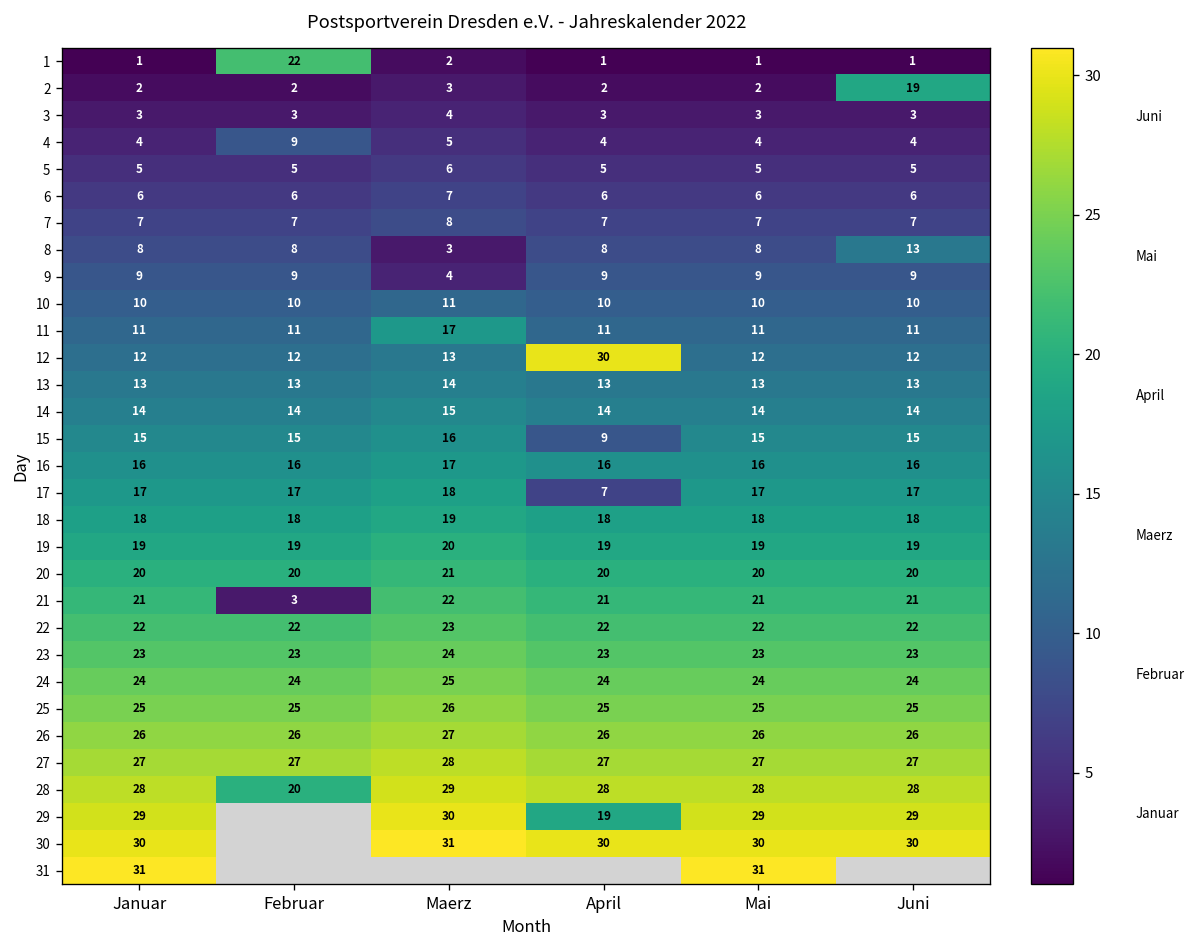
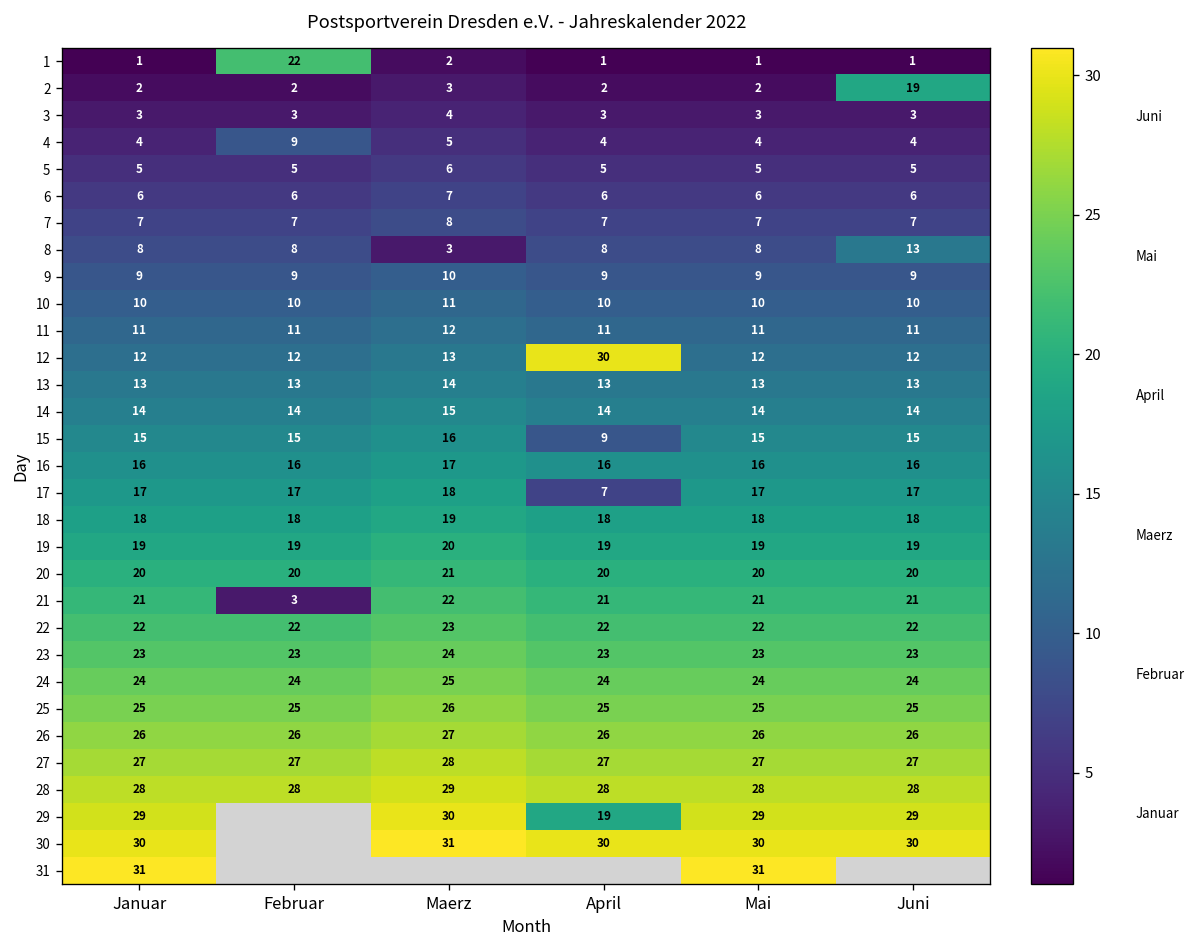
  {
    "1": {
      "Januar": 1,
      "Februar": 22,
      "Maerz": 2,
      "April": 1,
      "Mai": 1,
      "Juni": 1
    },
    "2": {
      "Januar": 2,
      "Februar": 2,
      "Maerz": 3,
      "April": 2,
      "Mai": 2,
      "Juni": 19
    },
    "3": {
      "Januar": 3,
      "Februar": 3,
      "Maerz": 4,
      "April": 3,
      "Mai": 3,
      "Juni": 3
    },
    "4": {
      "Januar": 4,
      "Februar": 9,
      "Maerz": 5,
      "April": 4,
      "Mai": 4,
      "Juni": 4
    },
    "5": {
      "Januar": 5,
      "Februar": 5,
      "Maerz": 6,
      "April": 5,
      "Mai": 5,
      "Juni": 5
    },
    "6": {
      "Januar": 6,
      "Februar": 6,
      "Maerz": 7,
      "April": 6,
      "Mai": 6,
      "Juni": 6
    },
    "7": {
      "Januar": 7,
      "Februar": 7,
      "Maerz": 8,
      "April": 7,
      "Mai": 7,
      "Juni": 7
    },
    "8": {
      "Januar": 8,
      "Februar": 8,
      "Maerz": 3,
      "April": 8,
      "Mai": 8,
      "Juni": 13
    },
    "9": {
      "Januar": 9,
      "Februar": 9,
-     "Maerz": 4,
+     "Maerz": 10,
      "April": 9,
      "Mai": 9,
      "Juni": 9
    },
    "10": {
      "Januar": 10,
      "Februar": 10,
      "Maerz": 11,
      "April": 10,
      "Mai": 10,
      "Juni": 10
    },
    "11": {
      "Januar": 11,
      "Februar": 11,
-     "Maerz": 17,
+     "Maerz": 12,
      "April": 11,
      "Mai": 11,
      "Juni": 11
    },
    "12": {
      "Januar": 12,
      "Februar": 12,
      "Maerz": 13,
      "April": 30,
      "Mai": 12,
      "Juni": 12
    },
    "13": {
      "Januar": 13,
      "Februar": 13,
      "Maerz": 14,
      "April": 13,
      "Mai": 13,
      "Juni": 13
    },
    "14": {
      "Januar": 14,
      "Februar": 14,
      "Maerz": 15,
      "April": 14,
      "Mai": 14,
      "Juni": 14
    },
    "15": {
      "Januar": 15,
      "Februar": 15,
      "Maerz": 16,
      "April": 9,
      "Mai": 15,
      "Juni": 15
    },
    "16": {
      "Januar": 16,
      "Februar": 16,
      "Maerz": 17,
      "April": 16,
      "Mai": 16,
      "Juni": 16
    },
    "17": {
      "Januar": 17,
      "Februar": 17,
      "Maerz": 18,
      "April": 7,
      "Mai": 17,
      "Juni": 17
    },
    "18": {
      "Januar": 18,
      "Februar": 18,
      "Maerz": 19,
      "April": 18,
      "Mai": 18,
      "Juni": 18
    },
    "19": {
      "Januar": 19,
      "Februar": 19,
      "Maerz": 20,
      "April": 19,
      "Mai": 19,
      "Juni": 19
    },
    "20": {
      "Januar": 20,
      "Februar": 20,
      "Maerz": 21,
      "April": 20,
      "Mai": 20,
      "Juni": 20
    },
    "21": {
      "Januar": 21,
      "Februar": 3,
      "Maerz": 22,
      "April": 21,
      "Mai": 21,
      "Juni": 21
    },
    "22": {
      "Januar": 22,
      "Februar": 22,
      "Maerz": 23,
      "April": 22,
      "Mai": 22,
      "Juni": 22
    },
    "23": {
      "Januar": 23,
      "Februar": 23,
      "Maerz": 24,
      "April": 23,
      "Mai": 23,
      "Juni": 23
    },
    "24": {
      "Januar": 24,
      "Februar": 24,
      "Maerz": 25,
      "April": 24,
      "Mai": 24,
      "Juni": 24
    },
    "25": {
      "Januar": 25,
      "Februar": 25,
      "Maerz": 26,
      "April": 25,
      "Mai": 25,
      "Juni": 25
    },
    "26": {
      "Januar": 26,
      "Februar": 26,
      "Maerz": 27,
      "April": 26,
      "Mai": 26,
      "Juni": 26
    },
    "27": {
      "Januar": 27,
      "Februar": 27,
      "Maerz": 28,
      "April": 27,
      "Mai": 27,
      "Juni": 27
    },
    "28": {
      "Januar": 28,
-     "Februar": 20,
+     "Februar": 28,
      "Maerz": 29,
      "April": 28,
      "Mai": 28,
      "Juni": 28
    },
    "29": {
      "Januar": 29,
      "Maerz": 30,
      "April": 19,
      "Mai": 29,
      "Juni": 29
    },
    "30": {
      "Januar": 30,
      "Maerz": 31,
      "April": 30,
      "Mai": 30,
      "Juni": 30
    },
    "31": {
      "Januar": 31,
      "Mai": 31
    }
  }
